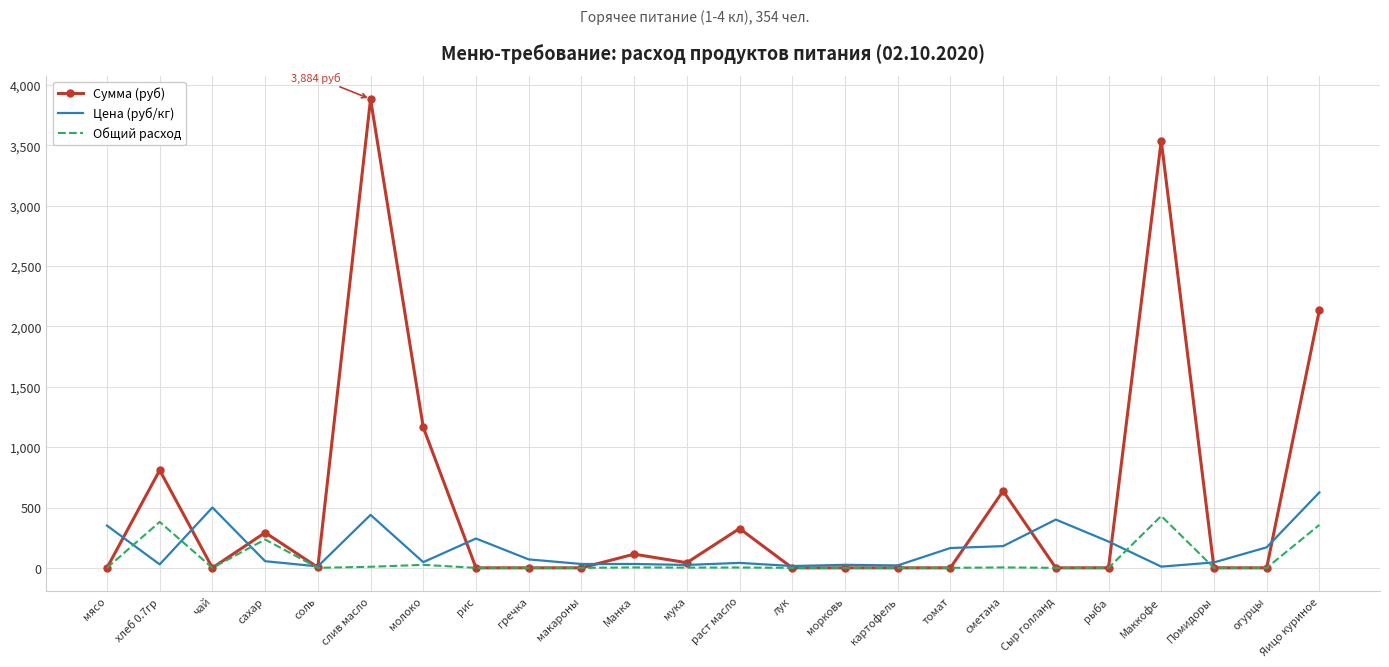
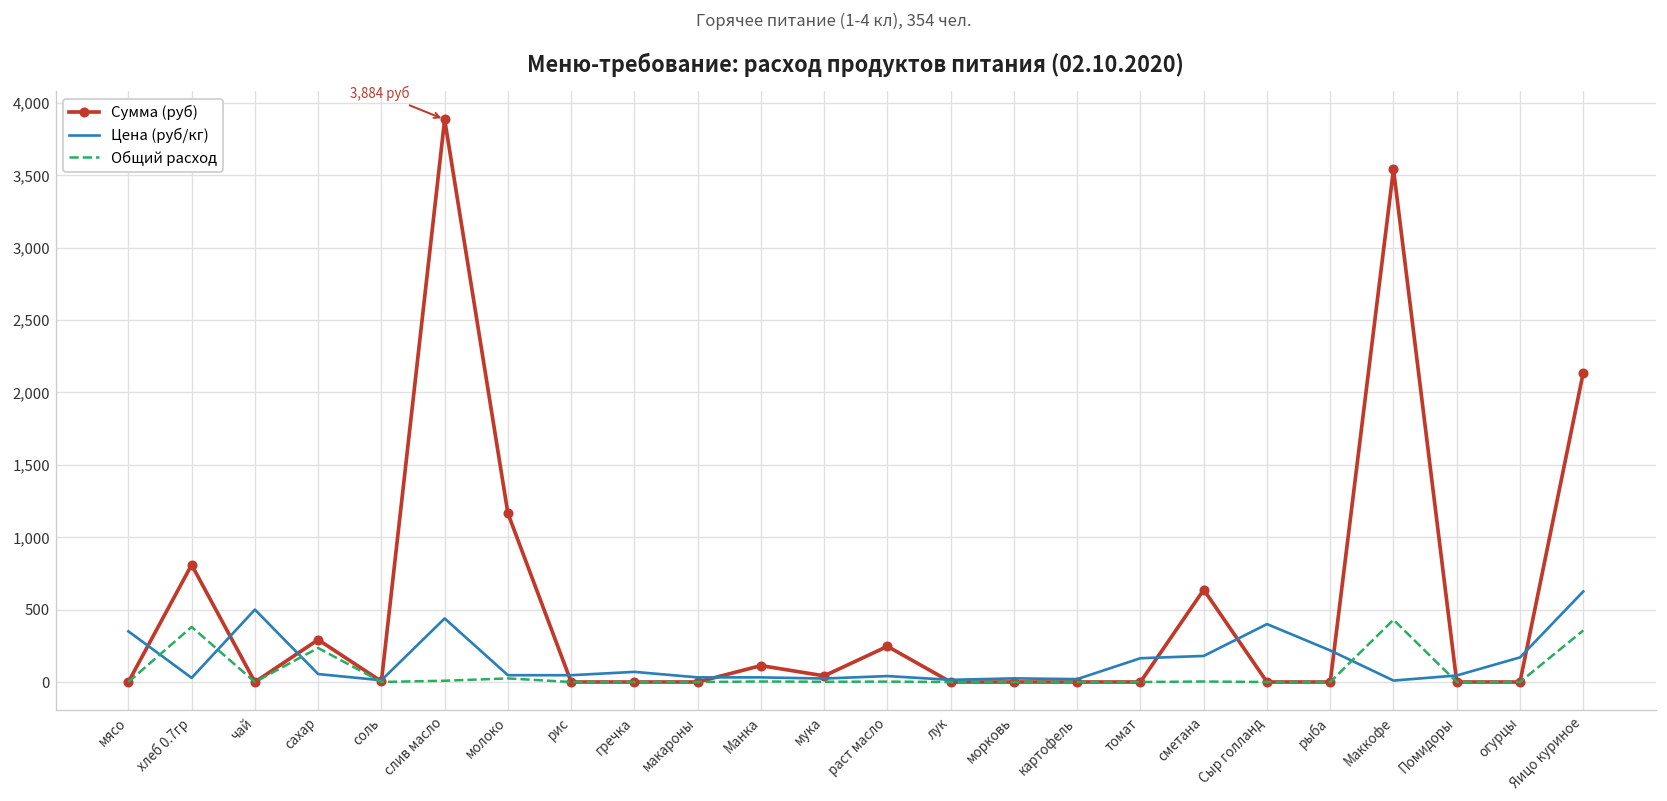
  {
    "Сумма (руб)": {
      "хлеб 0.7гр": "810",
      "сахар": "290",
      "молоко": "1,160",
      "Манка": "110",
-     "раст масло": "330",
+     "раст масло": "250",
      "сметана": "640",
      "Маккофе": "3,540",
      "Яицо куриное": "2,140"
    },
    "Цена (руб/кг)": {
      "мясо": "350",
      "хлеб 0.7гр": "30",
      "чай": "500",
      "сахар": "60",
      "слив масло": "440",
      "молоко": "50",
-     "рис": "240",
+     "рис": "50",
      "гречка": "70",
      "макароны": "30",
      "Манка": "30",
      "раст масло": "40",
      "морковь": "30",
      "томат": "160",
      "сметана": "180",
      "Сыр голланд": "400",
      "рыба": "220",
      "Маккофе": "10",
      "Помидоры": "50",
      "огурцы": "170",
      "Яицо куриное": "630"
    },
    "Общий расход": {
      "хлеб 0.7гр": "380",
      "сахар": "230",
      "слив масло": "10",
      "молоко": "20",
      "Манка": "0",
      "мука": "0",
      "раст масло": "0",
      "сметана": "0",
      "Маккофе": "430",
      "Яицо куриное": "360"
    }
  }
